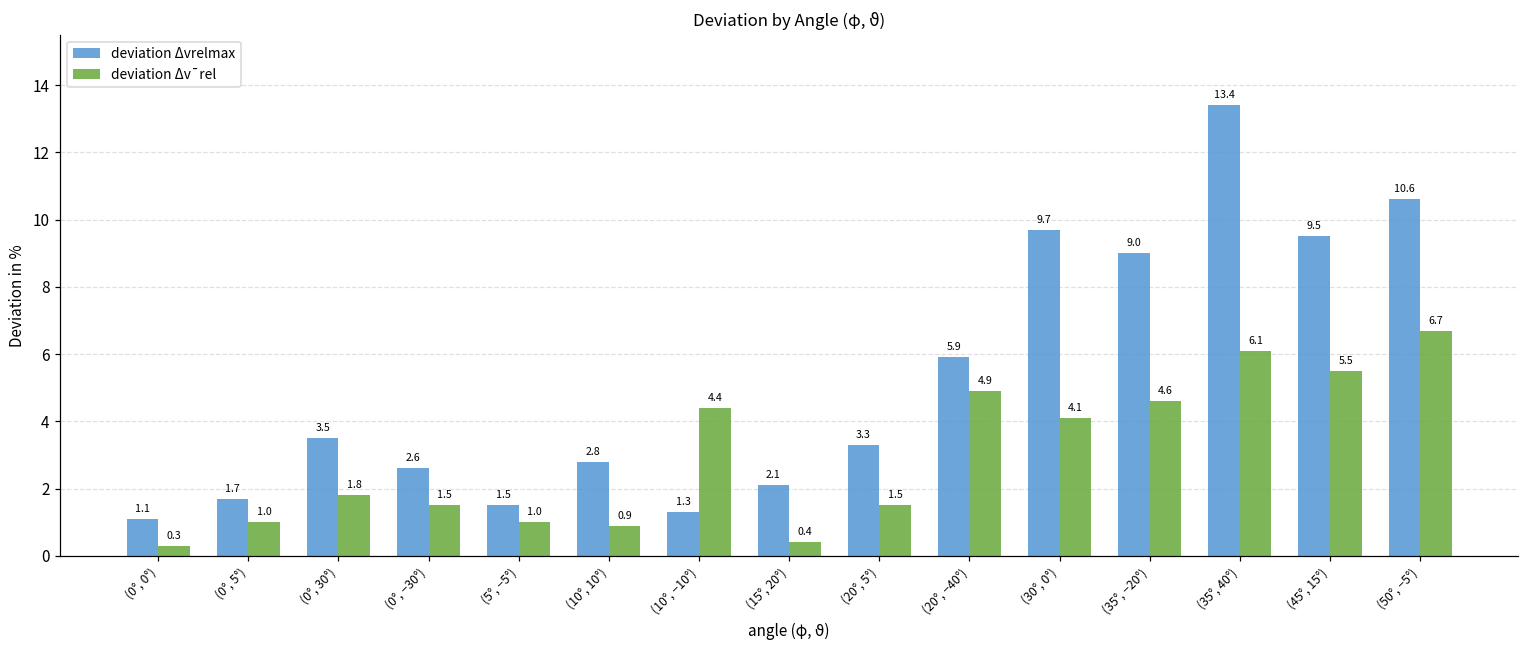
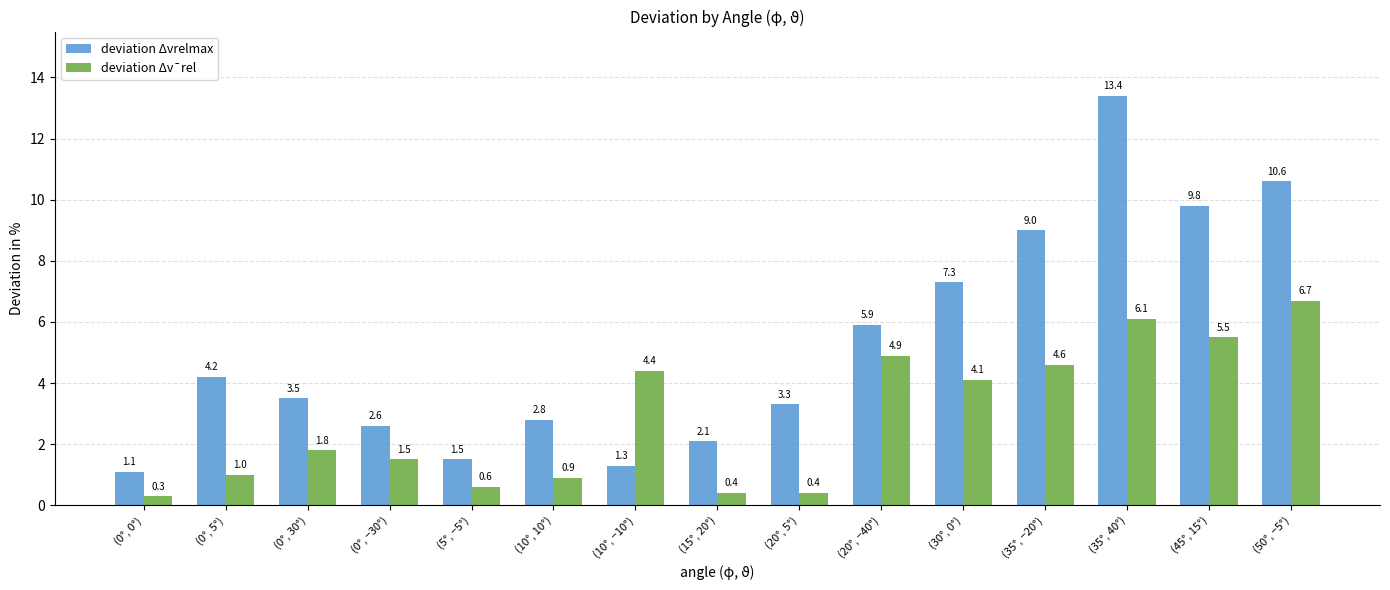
  {
    "deviation Δvrelmax": {
      "(0°, 0°)": 1.1,
-     "(0°, 5°)": 1.7,
+     "(0°, 5°)": 4.2,
      "(0°, 30°)": 3.5,
      "(0°, −30°)": 2.6,
      "(5°, −5°)": 1.5,
      "(10°, 10°)": 2.8,
      "(10°, −10°)": 1.3,
      "(15°, 20°)": 2.1,
      "(20°, 5°)": 3.3,
      "(20°, −40°)": 5.9,
-     "(30°, 0°)": 9.7,
+     "(30°, 0°)": 7.3,
      "(35°, −20°)": 9.0,
      "(35°, 40°)": 13.4,
-     "(45°, 15°)": 9.5,
+     "(45°, 15°)": 9.8,
      "(50°, −5°)": 10.6
    },
    "deviation Δv¯rel": {
      "(0°, 0°)": 0.3,
      "(0°, 5°)": 1.0,
      "(0°, 30°)": 1.8,
      "(0°, −30°)": 1.5,
-     "(5°, −5°)": 1.0,
+     "(5°, −5°)": 0.6,
      "(10°, 10°)": 0.9,
      "(10°, −10°)": 4.4,
      "(15°, 20°)": 0.4,
-     "(20°, 5°)": 1.5,
+     "(20°, 5°)": 0.4,
      "(20°, −40°)": 4.9,
      "(30°, 0°)": 4.1,
      "(35°, −20°)": 4.6,
      "(35°, 40°)": 6.1,
      "(45°, 15°)": 5.5,
      "(50°, −5°)": 6.7
    }
  }
